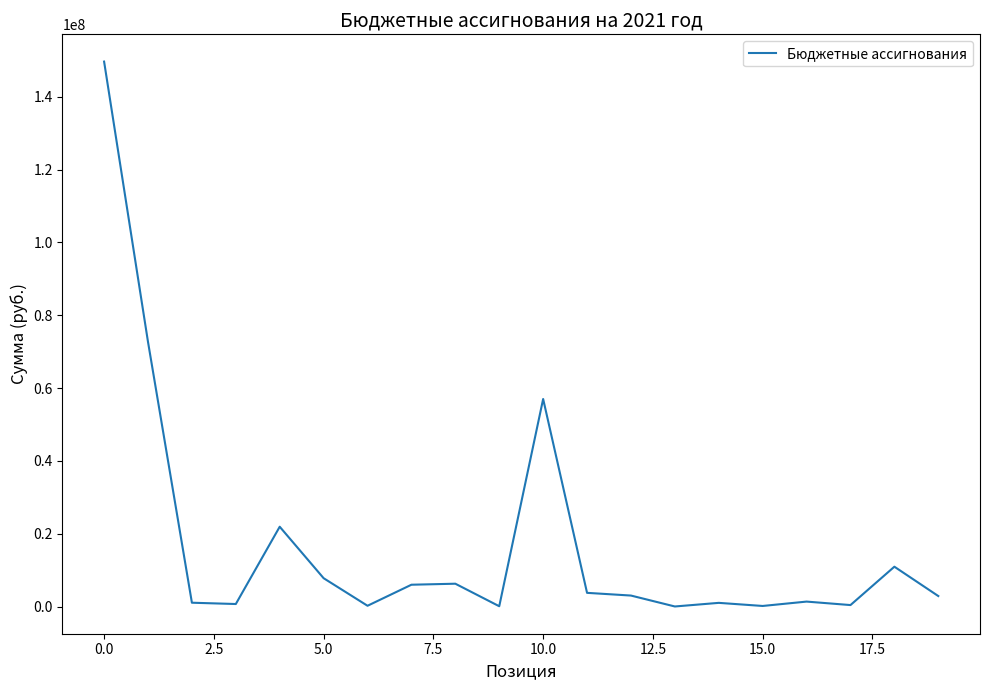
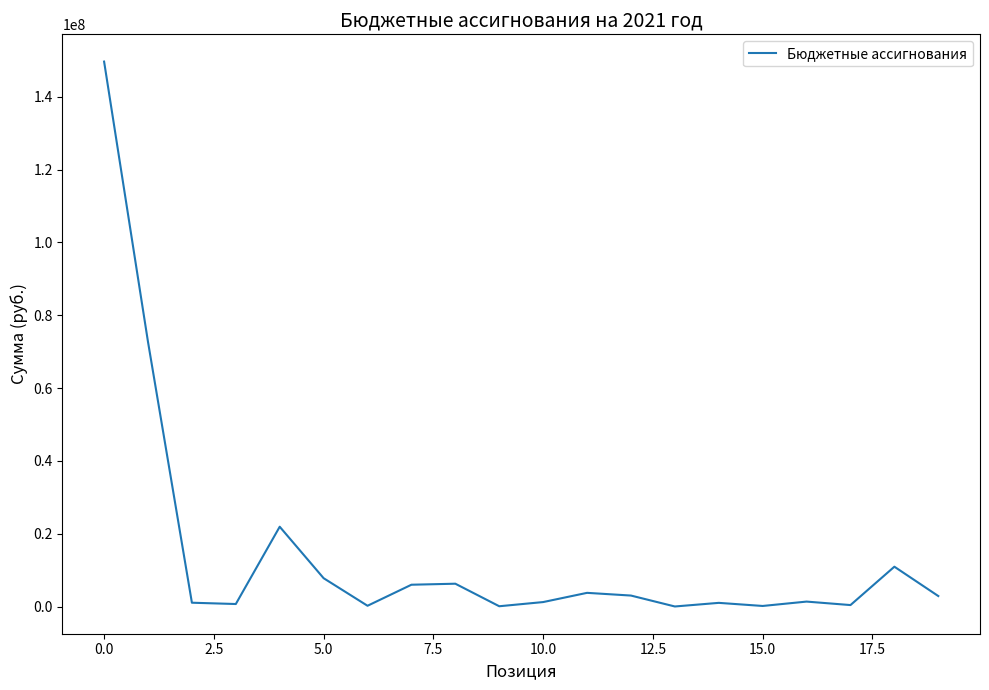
  {
    "0.0": 150000000,
    "5.0": 8000000,
-   "10.0": 57000000,
+   "10.0": 1000000,
    "15.0": 0
  }
